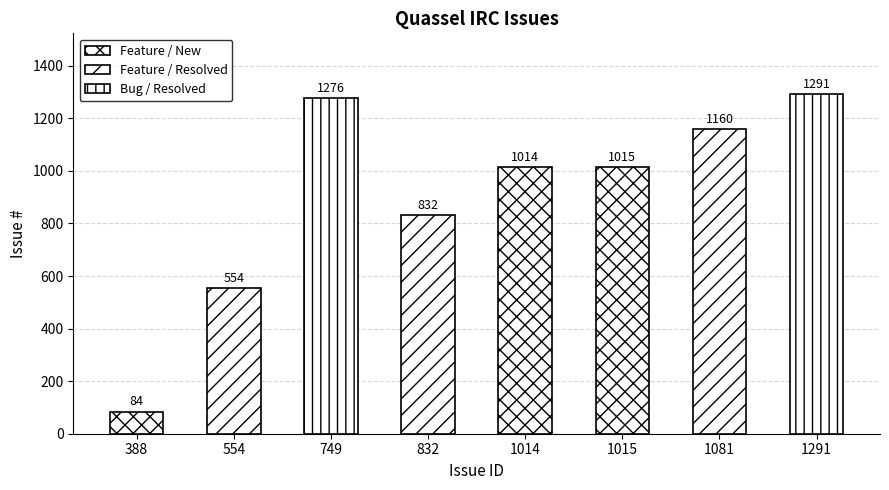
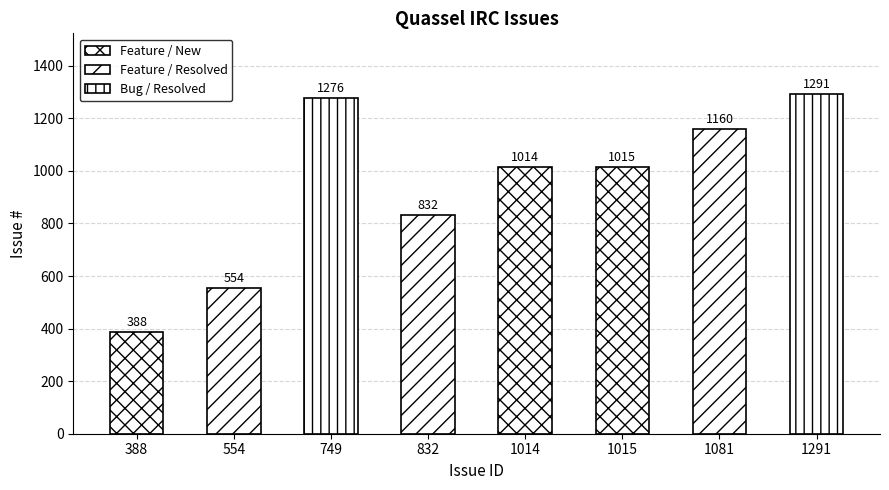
  {
-   "388": 84,
+   "388": 388,
    "554": 554,
    "749": 1276,
    "832": 832,
    "1014": 1014,
    "1015": 1015,
    "1081": 1160,
    "1291": 1291
  }
